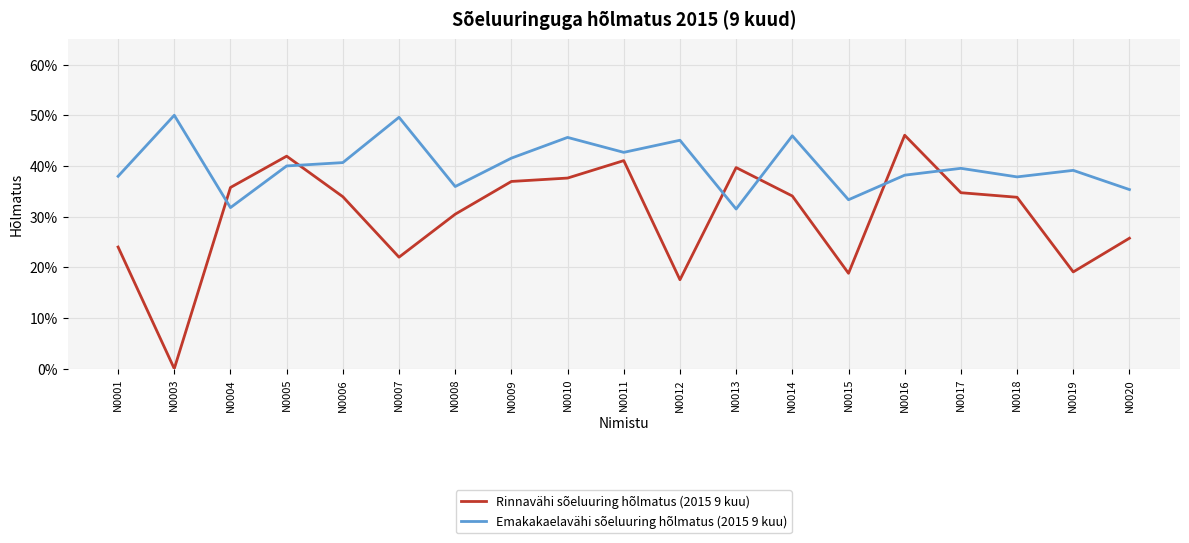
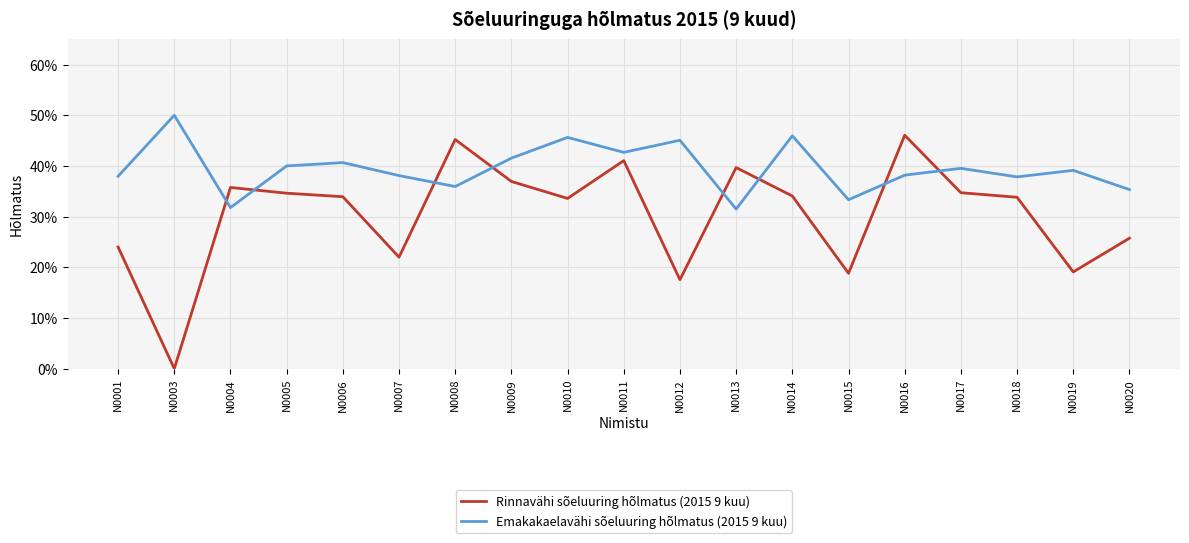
  {
    "Rinnavähi sõeluuring hõlmatus (2015 9 kuu)": {
      "N0001": "24%",
      "N0003": "0%",
      "N0004": "36%",
-     "N0005": "42%",
+     "N0005": "35%",
      "N0006": "34%",
      "N0007": "22%",
-     "N0008": "30%",
+     "N0008": "45%",
      "N0009": "37%",
-     "N0010": "38%",
+     "N0010": "34%",
      "N0011": "41%",
      "N0012": "18%",
      "N0013": "40%",
      "N0014": "34%",
      "N0015": "19%",
      "N0016": "46%",
      "N0017": "35%",
      "N0018": "34%",
      "N0019": "19%",
      "N0020": "26%"
    },
    "Emakakaelavähi sõeluuring hõlmatus (2015 9 kuu)": {
      "N0001": "38%",
      "N0003": "50%",
      "N0004": "32%",
      "N0005": "40%",
      "N0006": "41%",
-     "N0007": "50%",
+     "N0007": "38%",
      "N0008": "36%",
      "N0009": "42%",
      "N0010": "46%",
      "N0011": "43%",
      "N0012": "45%",
      "N0013": "32%",
      "N0014": "46%",
      "N0015": "33%",
      "N0016": "38%",
      "N0017": "40%",
      "N0018": "38%",
      "N0019": "39%",
      "N0020": "35%"
    }
  }
